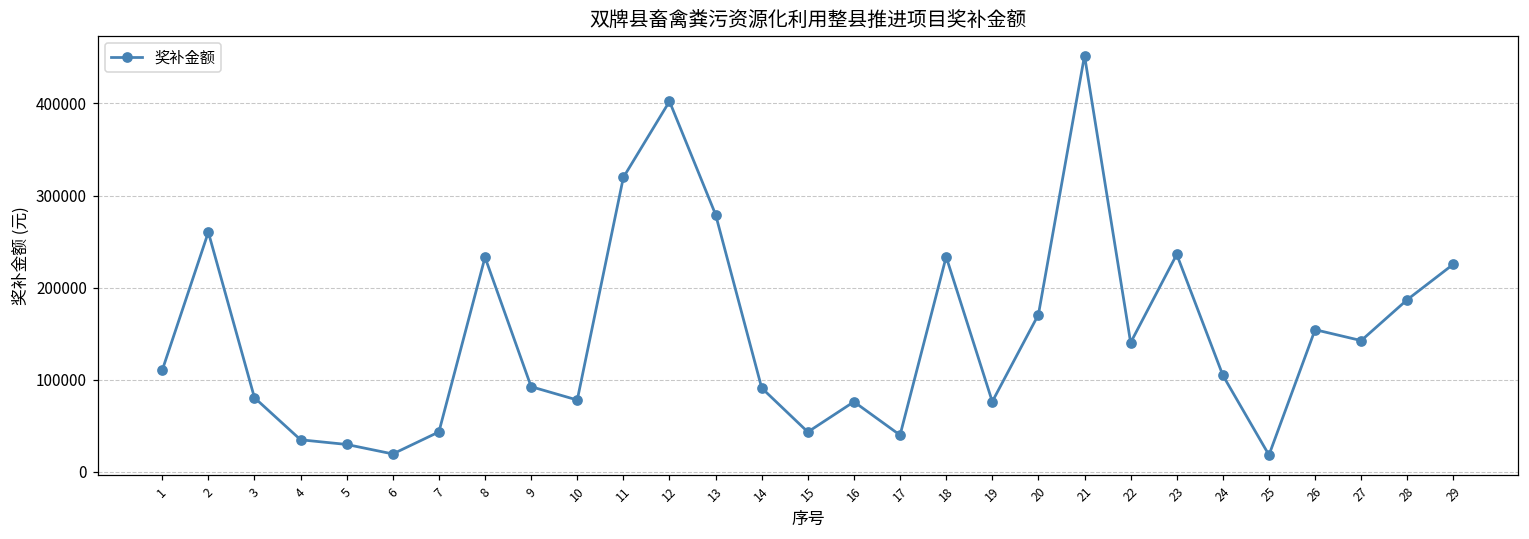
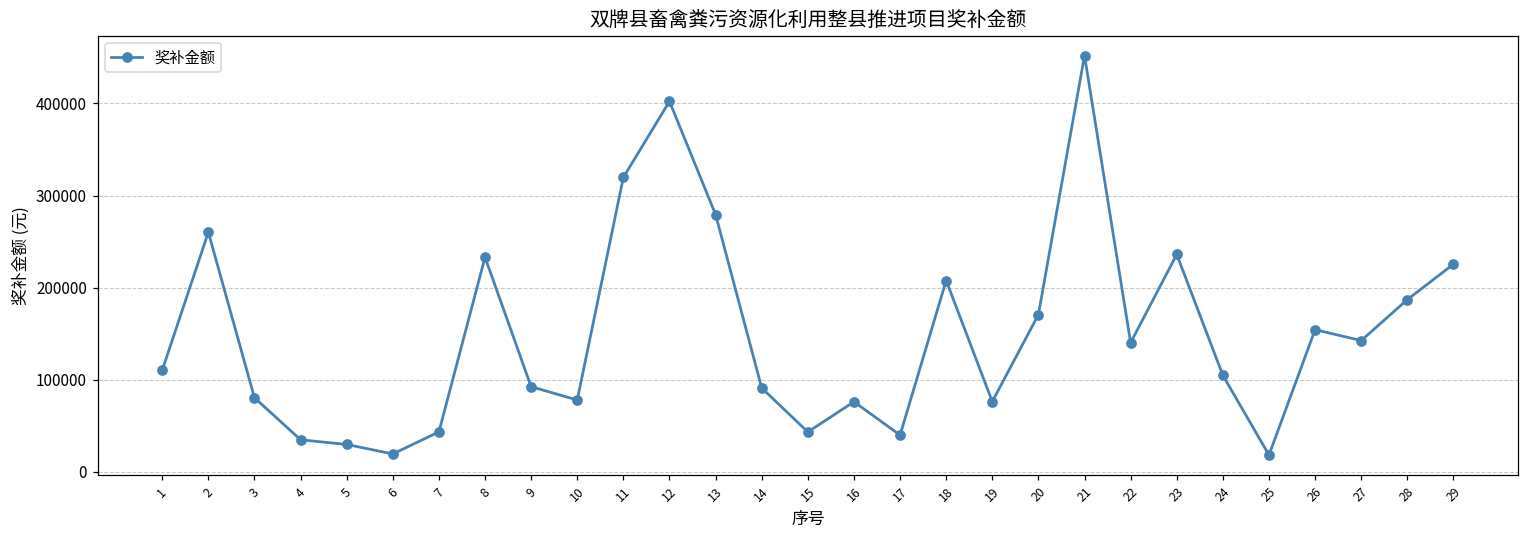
  {
    "1": 110000,
    "2": 260000,
    "3": 80000,
    "4": 30000,
    "5": 30000,
    "6": 20000,
    "7": 40000,
    "8": 230000,
    "9": 90000,
    "10": 80000,
    "11": 320000,
    "12": 400000,
    "13": 280000,
    "14": 90000,
    "15": 40000,
    "16": 80000,
    "17": 40000,
-   "18": 230000,
+   "18": 210000,
    "19": 80000,
    "20": 170000,
    "21": 450000,
    "22": 140000,
    "23": 240000,
    "24": 100000,
    "25": 20000,
    "26": 150000,
    "27": 140000,
    "28": 190000,
    "29": 230000
  }
